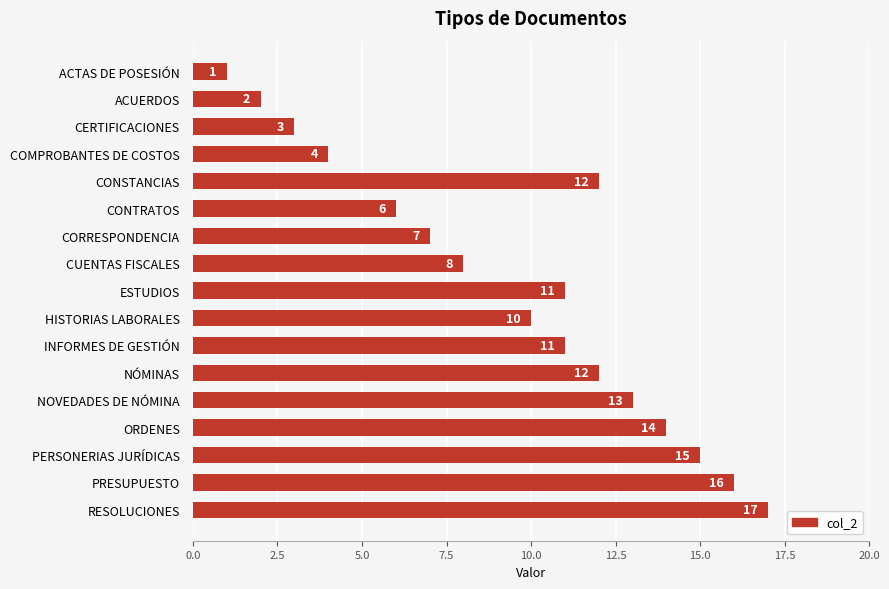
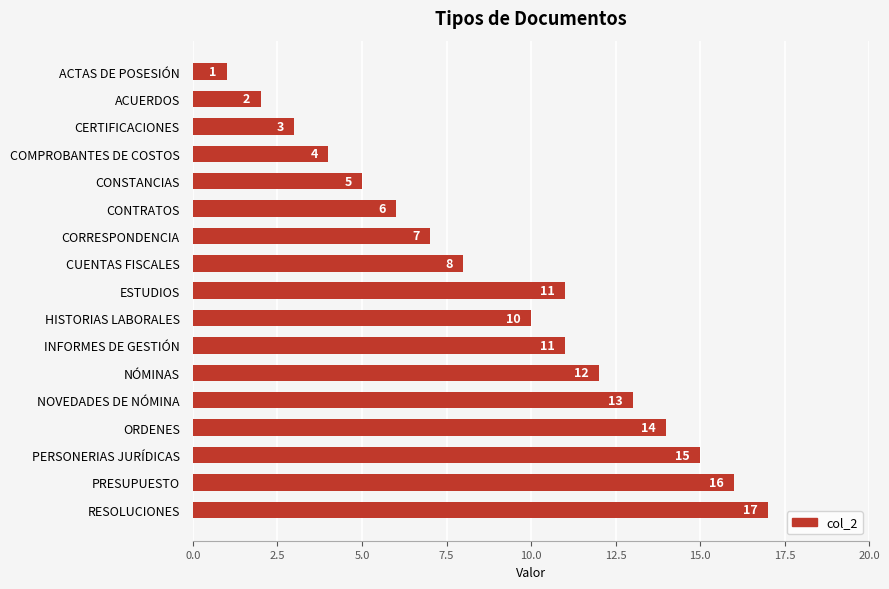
  {
    "ACTAS DE POSESIÓN": 1,
    "ACUERDOS": 2,
    "CERTIFICACIONES": 3,
    "COMPROBANTES DE COSTOS": 4,
-   "CONSTANCIAS": 12,
+   "CONSTANCIAS": 5,
    "CONTRATOS": 6,
    "CORRESPONDENCIA": 7,
    "CUENTAS FISCALES": 8,
    "ESTUDIOS": 11,
    "HISTORIAS LABORALES": 10,
    "INFORMES DE GESTIÓN": 11,
    "NÓMINAS": 12,
    "NOVEDADES DE NÓMINA": 13,
    "ORDENES": 14,
    "PERSONERIAS JURÍDICAS": 15,
    "PRESUPUESTO": 16,
    "RESOLUCIONES": 17
  }
